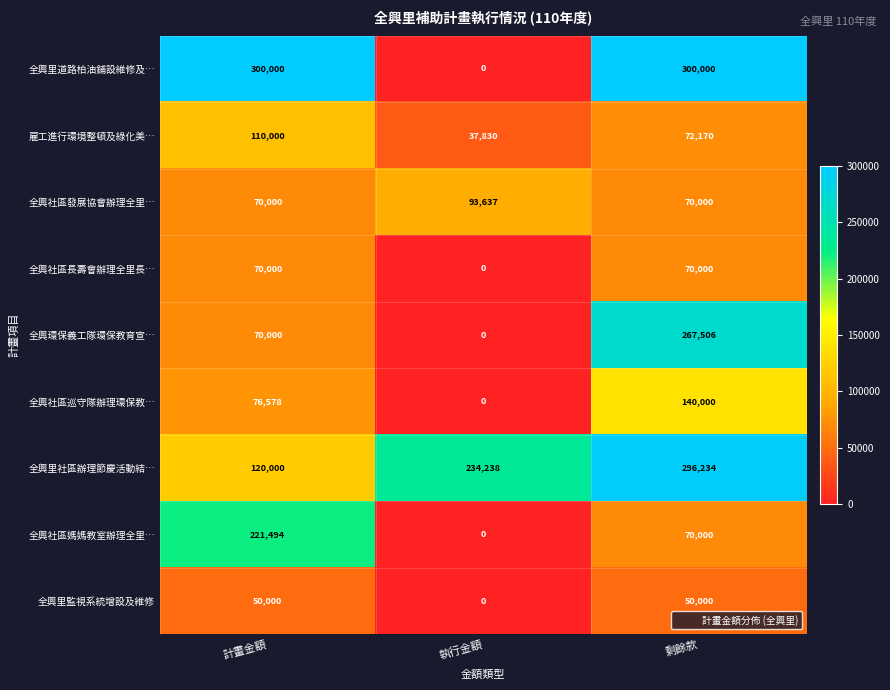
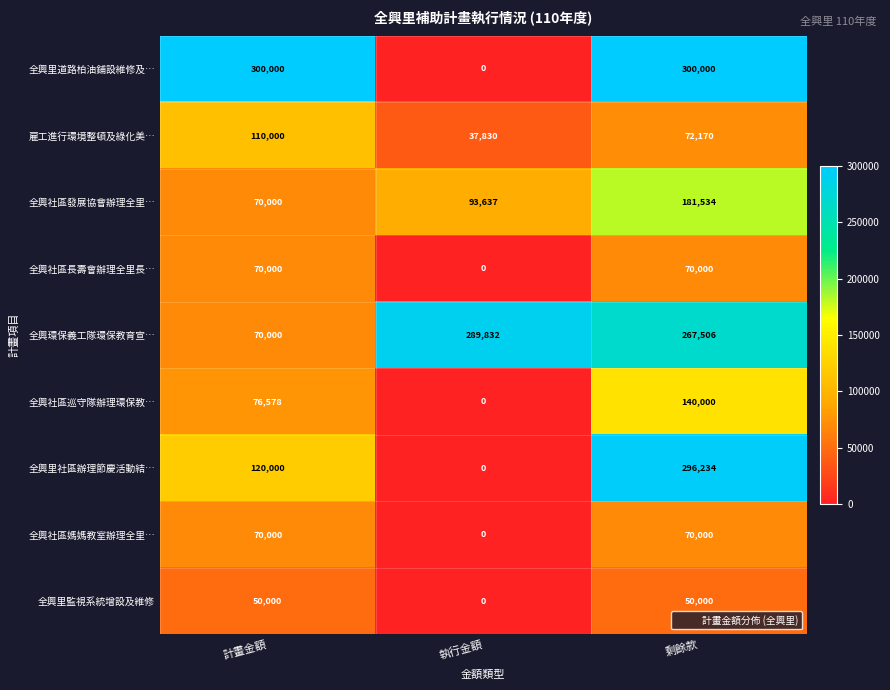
  {
    "全興里道路柏油鋪設維修及…": {
      "計畫金額": "300,000",
      "執行金額": "0",
      "剩餘款": "300,000"
    },
    "雇工進行環境整頓及綠化美…": {
      "計畫金額": "110,000",
      "執行金額": "37,830",
      "剩餘款": "72,170"
    },
    "全興社區發展協會辦理全里…": {
      "計畫金額": "70,000",
      "執行金額": "93,637",
-     "剩餘款": "70,000"
+     "剩餘款": "181,534"
    },
    "全興社區長壽會辦理全里長…": {
      "計畫金額": "70,000",
      "執行金額": "0",
      "剩餘款": "70,000"
    },
    "全興環保義工隊環保教育宣…": {
      "計畫金額": "70,000",
-     "執行金額": "0",
+     "執行金額": "289,832",
      "剩餘款": "267,506"
    },
    "全興社區巡守隊辦理環保教…": {
      "計畫金額": "76,578",
      "執行金額": "0",
      "剩餘款": "140,000"
    },
    "全興里社區辦理節慶活動結…": {
      "計畫金額": "120,000",
-     "執行金額": "234,238",
+     "執行金額": "0",
      "剩餘款": "296,234"
    },
    "全興社區媽媽教室辦理全里…": {
-     "計畫金額": "221,494",
+     "計畫金額": "70,000",
      "執行金額": "0",
      "剩餘款": "70,000"
    },
    "全興里監視系統增設及維修": {
      "計畫金額": "50,000",
      "執行金額": "0",
      "剩餘款": "50,000"
    }
  }
